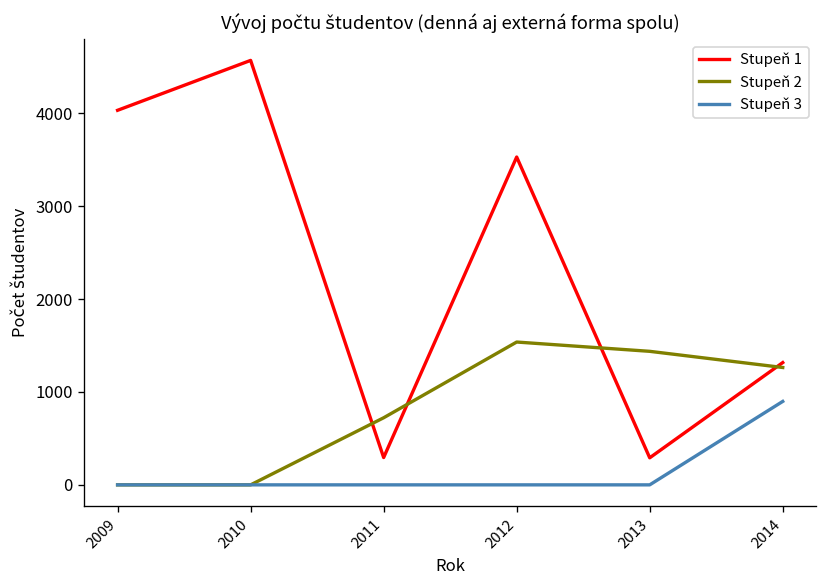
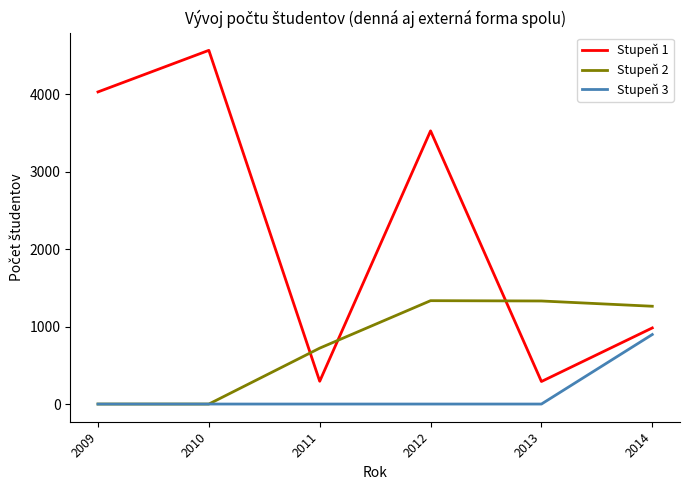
  {
    "Stupeň 1": {
      "2009": 4000,
      "2010": 4600,
      "2011": 300,
      "2012": 3500,
      "2013": 300,
-     "2014": 1300
+     "2014": 1000
    },
    "Stupeň 2": {
      "2011": 700,
-     "2012": 1500,
-     "2013": 1400,
+     "2012": 1300,
+     "2013": 1300,
      "2014": 1300
    },
    "Stupeň 3": {
      "2011": 0,
      "2012": 0,
      "2013": 0,
      "2014": 900
    }
  }
